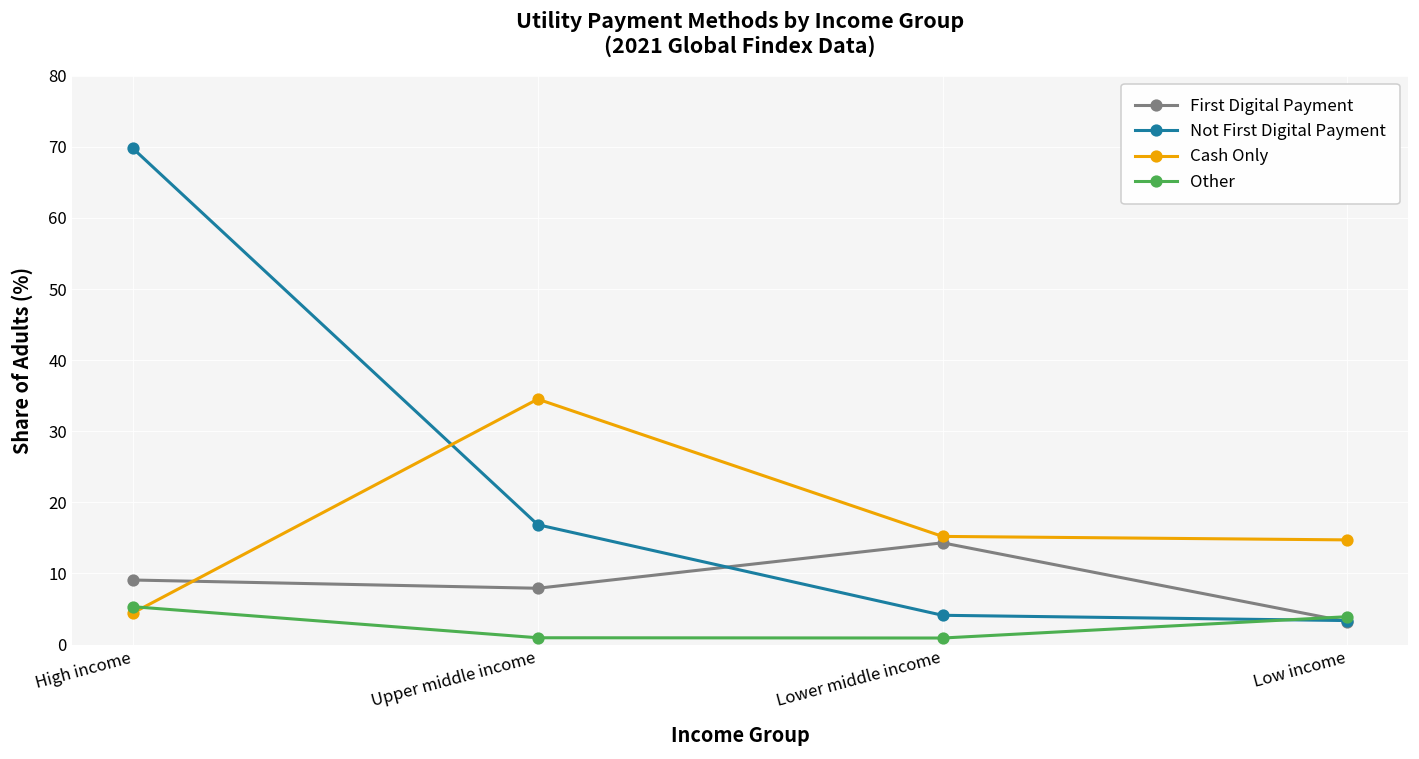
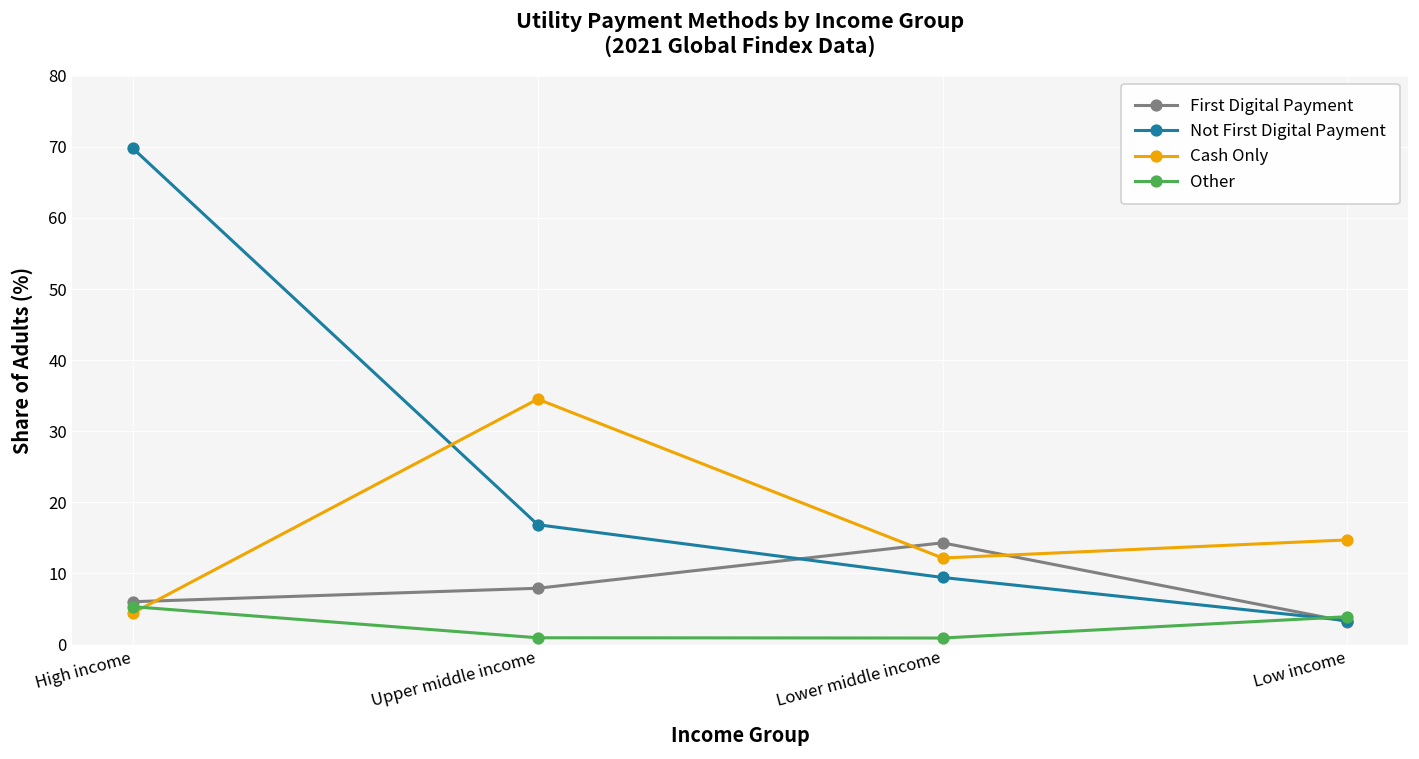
  {
    "First Digital Payment": {
-     "High income": 9,
+     "High income": 6,
      "Upper middle income": 8,
      "Lower middle income": 14
    },
    "Not First Digital Payment": {
      "High income": 70,
      "Upper middle income": 17,
-     "Lower middle income": 4
+     "Lower middle income": 9
    },
    "Cash Only": {
      "High income": 4,
      "Upper middle income": 35,
-     "Lower middle income": 15,
+     "Lower middle income": 12,
      "Low income": 15
    },
    "Other": {
      "High income": 5,
      "Upper middle income": 1,
      "Lower middle income": 1,
      "Low income": 4
    }
  }
